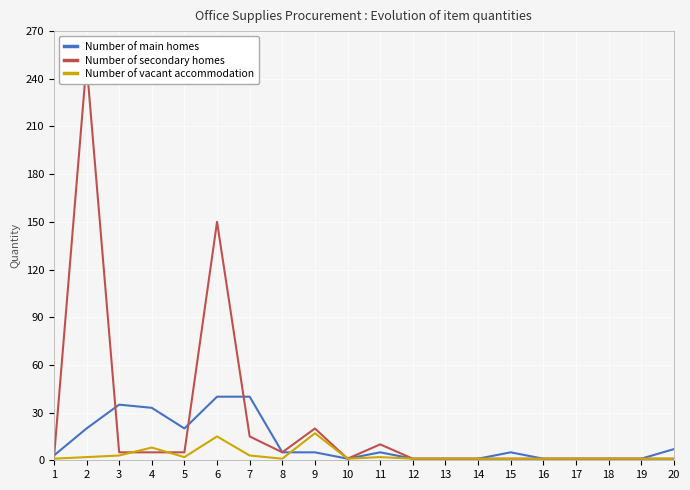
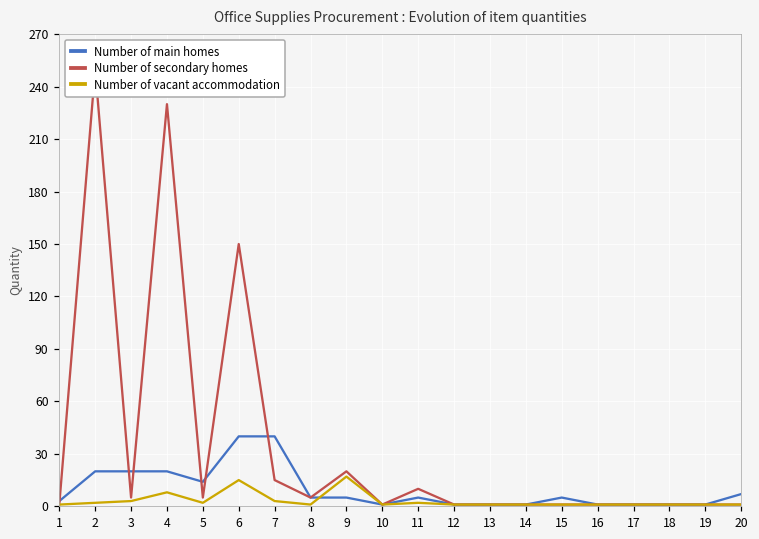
  {
    "Number of main homes": {
      "1": 3,
      "2": 20,
-     "3": 35,
-     "4": 33,
-     "5": 20,
+     "3": 20,
+     "4": 20,
+     "5": 14,
      "6": 40,
      "7": 40,
      "9": 5,
      "11": 5,
      "15": 5,
      "20": 7
    },
    "Number of secondary homes": {
      "3": 5,
-     "4": 5,
+     "4": 230,
      "5": 5,
      "6": 150,
      "7": 15,
      "9": 20,
      "11": 10
    },
    "Number of vacant accommodation": {
      "2": 2,
      "3": 3,
      "4": 8,
      "5": 2,
      "6": 15,
      "7": 3,
      "8": 1,
      "9": 17,
      "11": 2
    }
  }
